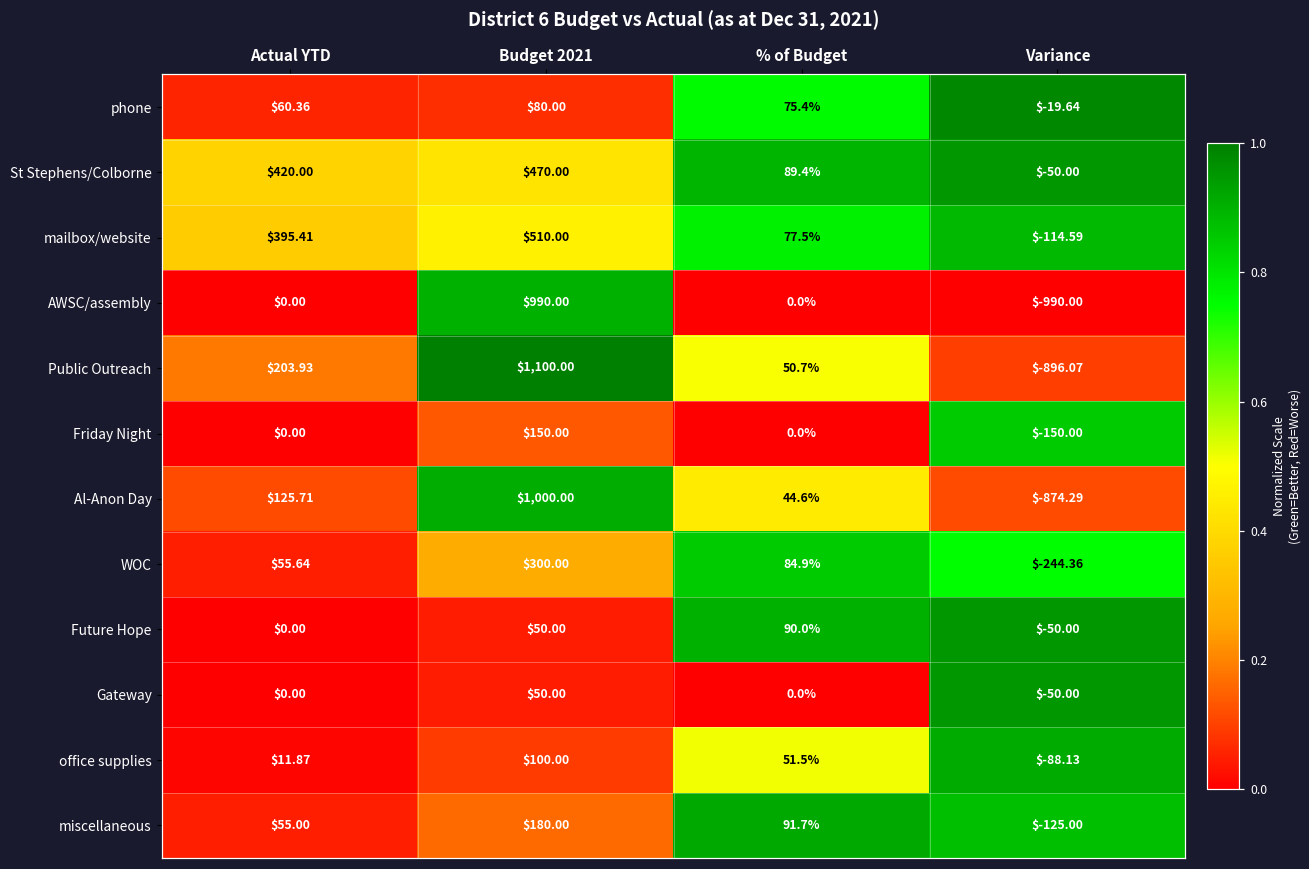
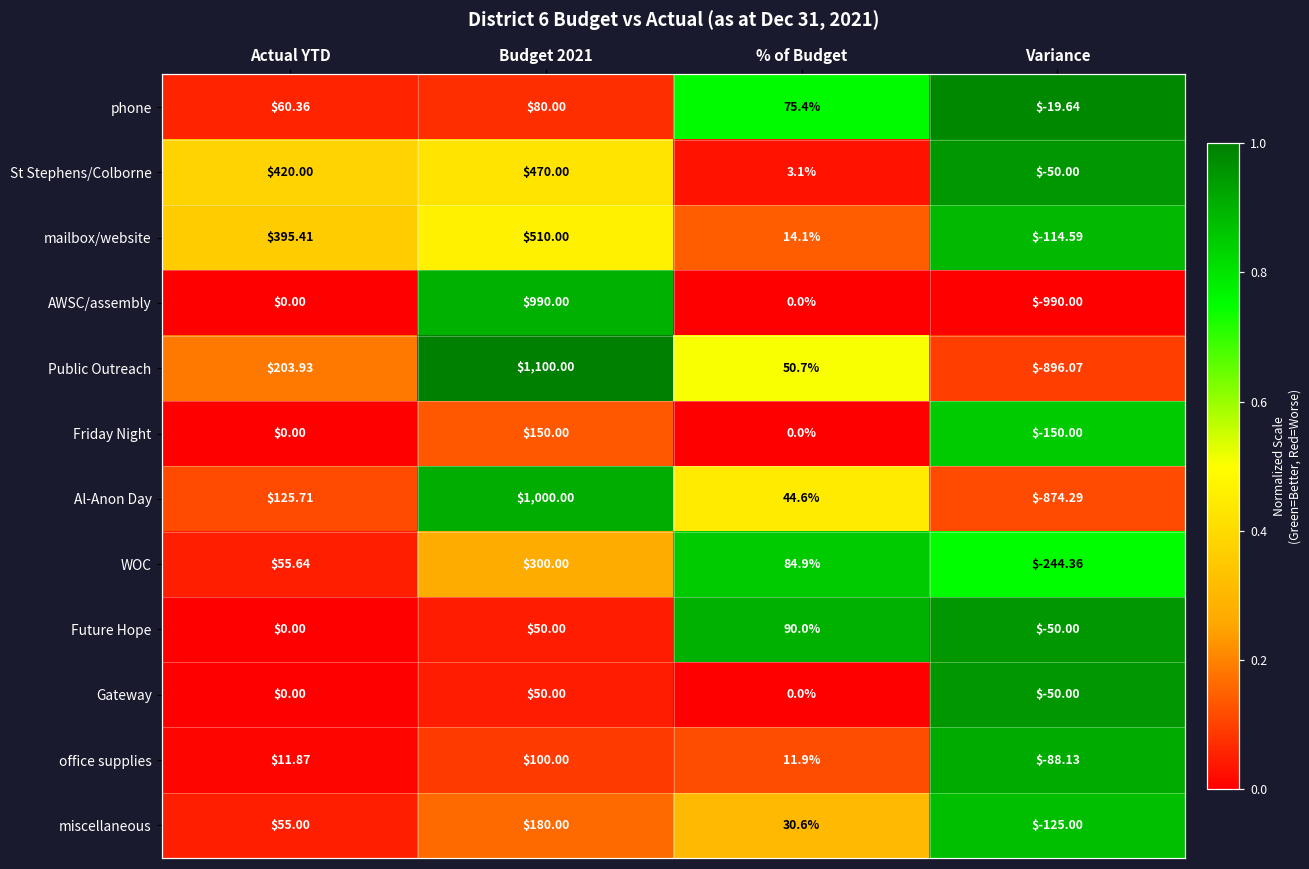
  {
    "phone": {
      "Actual YTD": "$60.36",
      "Budget 2021": "$80.00",
      "% of Budget": "75.4%",
      "Variance": "$-19.64"
    },
    "St Stephens/Colborne": {
      "Actual YTD": "$420.00",
      "Budget 2021": "$470.00",
-     "% of Budget": "89.4%",
+     "% of Budget": "3.1%",
      "Variance": "$-50.00"
    },
    "mailbox/website": {
      "Actual YTD": "$395.41",
      "Budget 2021": "$510.00",
-     "% of Budget": "77.5%",
+     "% of Budget": "14.1%",
      "Variance": "$-114.59"
    },
    "AWSC/assembly": {
      "Actual YTD": "$0.00",
      "Budget 2021": "$990.00",
      "% of Budget": "0.0%",
      "Variance": "$-990.00"
    },
    "Public Outreach": {
      "Actual YTD": "$203.93",
      "Budget 2021": "$1,100.00",
      "% of Budget": "50.7%",
      "Variance": "$-896.07"
    },
    "Friday Night": {
      "Actual YTD": "$0.00",
      "Budget 2021": "$150.00",
      "% of Budget": "0.0%",
      "Variance": "$-150.00"
    },
    "Al-Anon Day": {
      "Actual YTD": "$125.71",
      "Budget 2021": "$1,000.00",
      "% of Budget": "44.6%",
      "Variance": "$-874.29"
    },
    "WOC": {
      "Actual YTD": "$55.64",
      "Budget 2021": "$300.00",
      "% of Budget": "84.9%",
      "Variance": "$-244.36"
    },
    "Future Hope": {
      "Actual YTD": "$0.00",
      "Budget 2021": "$50.00",
      "% of Budget": "90.0%",
      "Variance": "$-50.00"
    },
    "Gateway": {
      "Actual YTD": "$0.00",
      "Budget 2021": "$50.00",
      "% of Budget": "0.0%",
      "Variance": "$-50.00"
    },
    "office supplies": {
      "Actual YTD": "$11.87",
      "Budget 2021": "$100.00",
-     "% of Budget": "51.5%",
+     "% of Budget": "11.9%",
      "Variance": "$-88.13"
    },
    "miscellaneous": {
      "Actual YTD": "$55.00",
      "Budget 2021": "$180.00",
-     "% of Budget": "91.7%",
+     "% of Budget": "30.6%",
      "Variance": "$-125.00"
    }
  }
